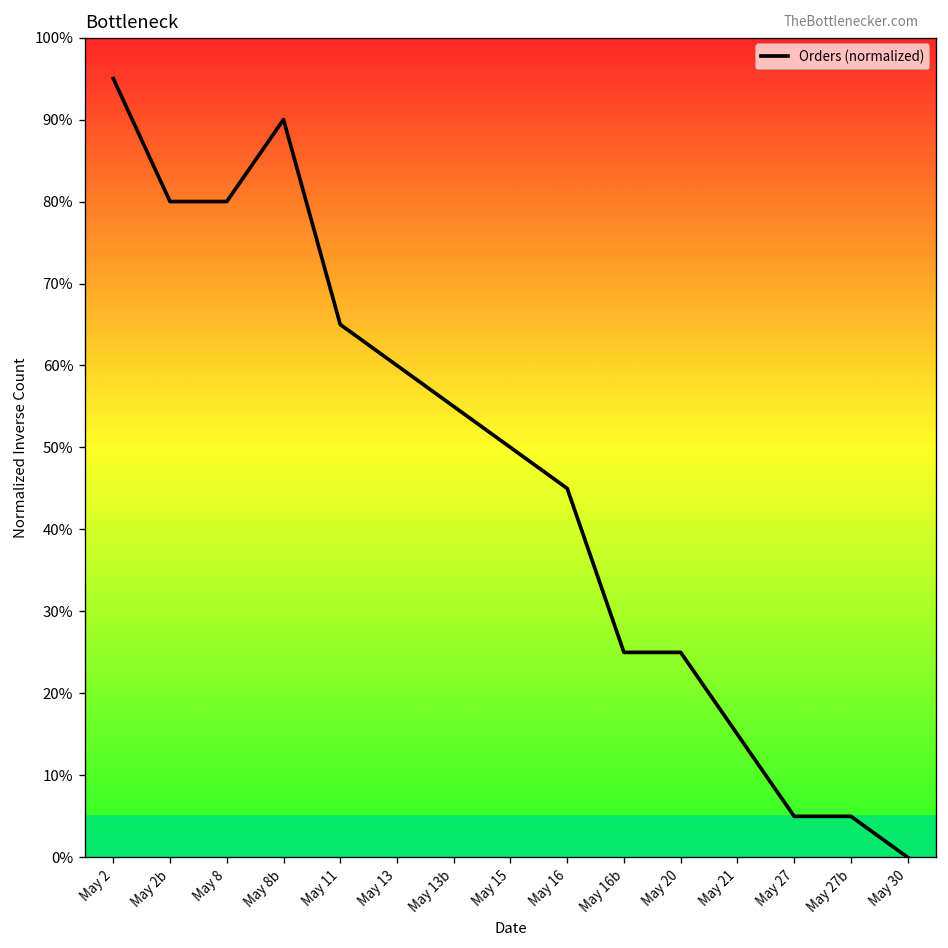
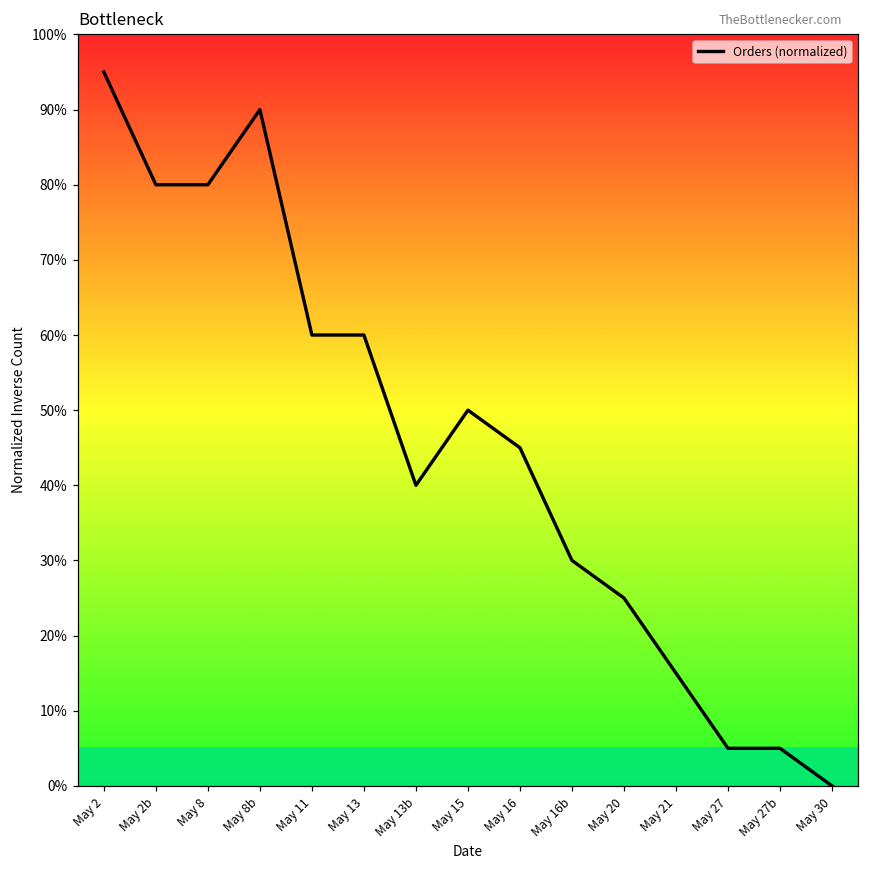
  {
    "May 2": "95%",
    "May 2b": "80%",
    "May 8": "80%",
    "May 8b": "90%",
-   "May 11": "65%",
+   "May 11": "60%",
    "May 13": "60%",
-   "May 13b": "55%",
+   "May 13b": "40%",
    "May 15": "50%",
    "May 16": "45%",
-   "May 16b": "25%",
+   "May 16b": "30%",
    "May 20": "25%",
    "May 21": "15%"
  }
